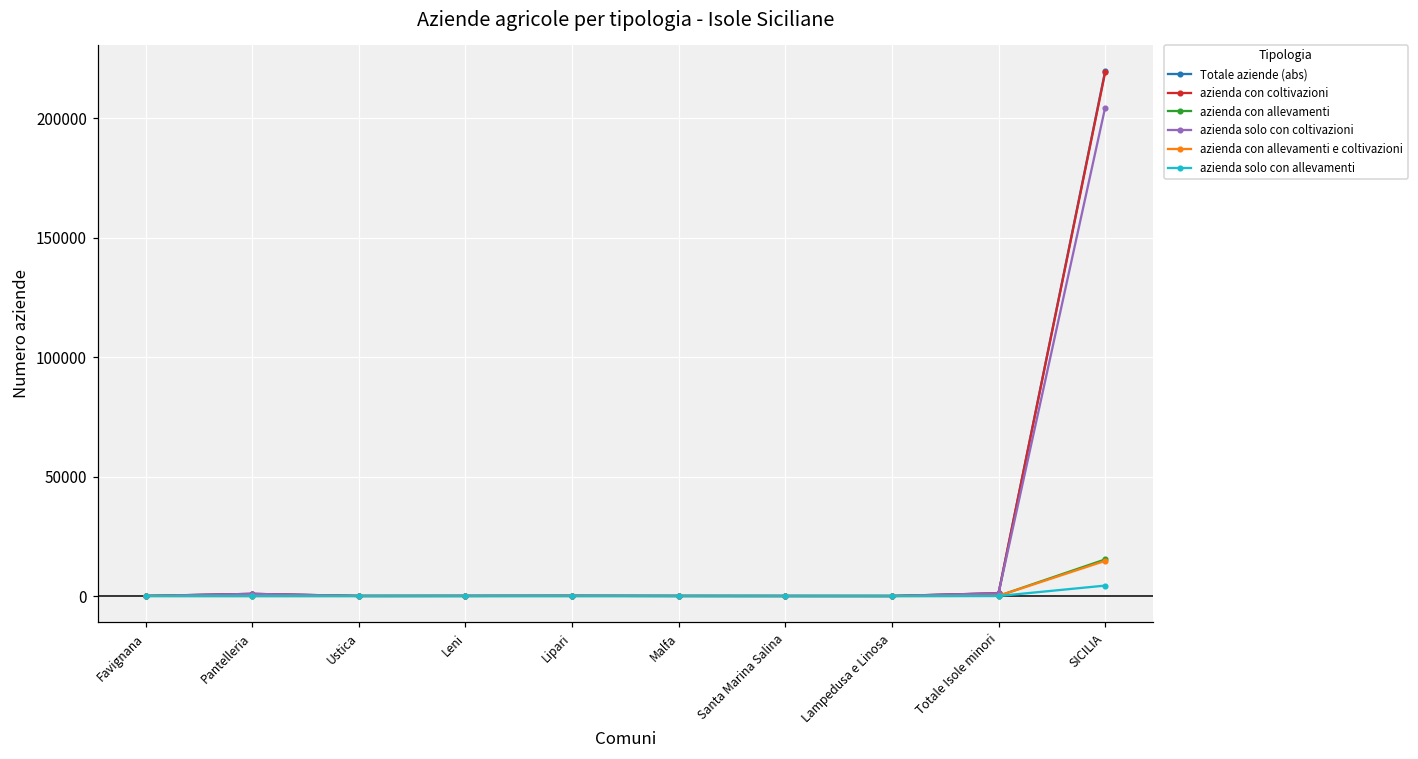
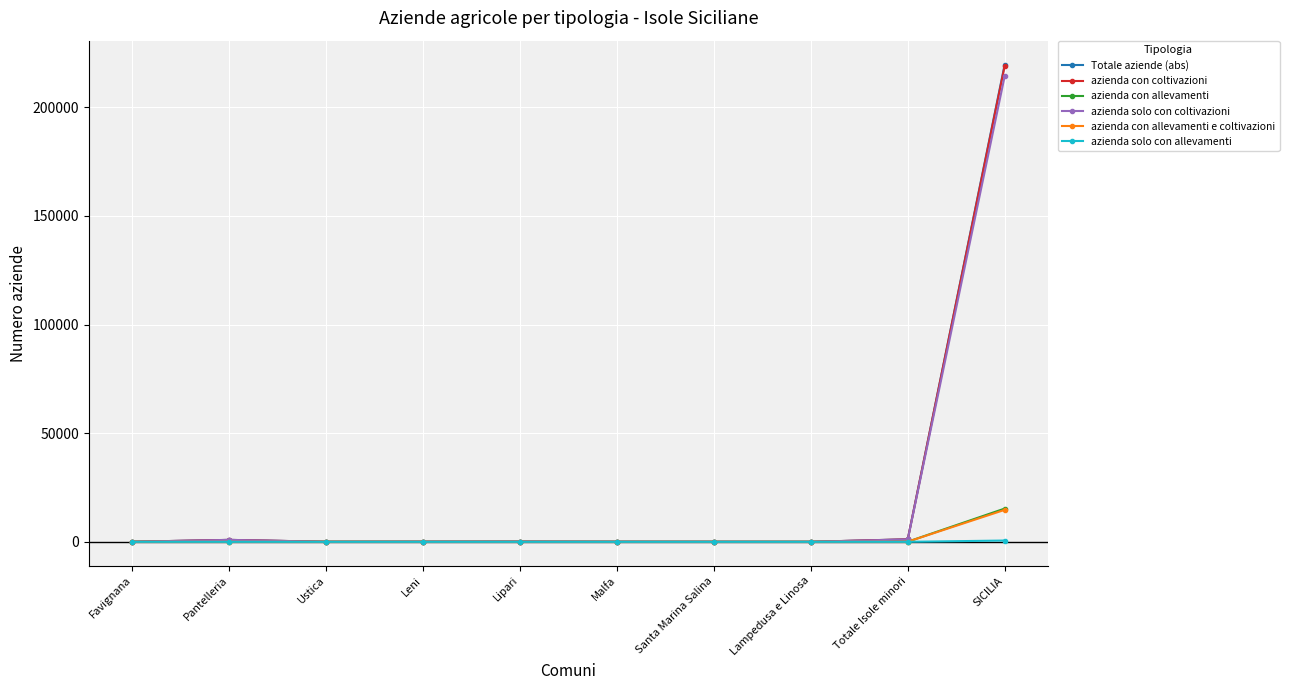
  {
    "azienda solo con coltivazioni": {
-     "SICILIA": 204000
+     "SICILIA": 214000
    },
    "azienda solo con allevamenti": {
-     "SICILIA": 4000
+     "SICILIA": 1000
    }
  }
